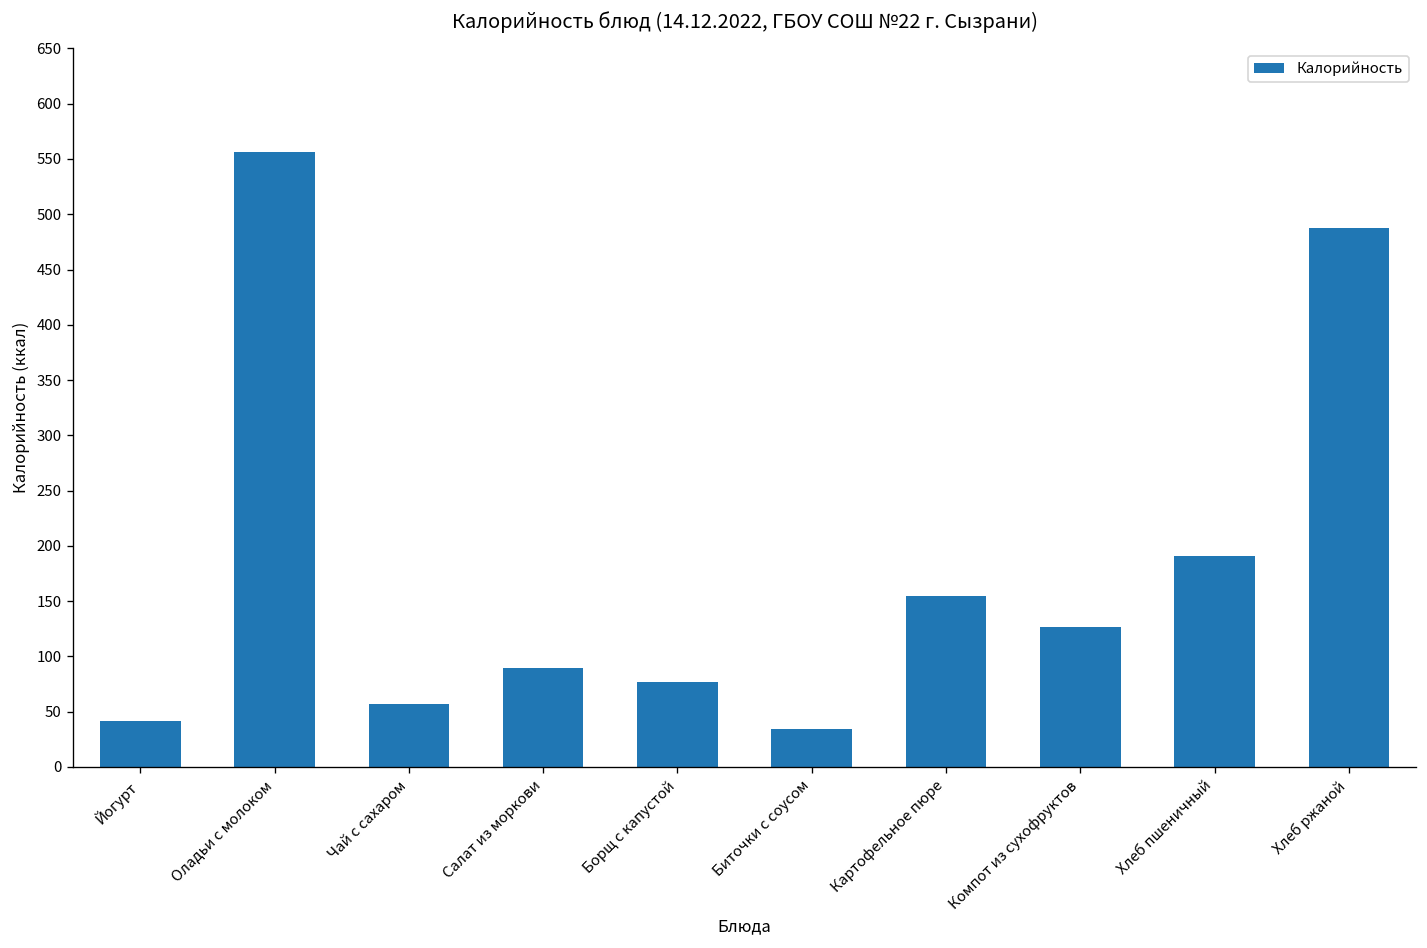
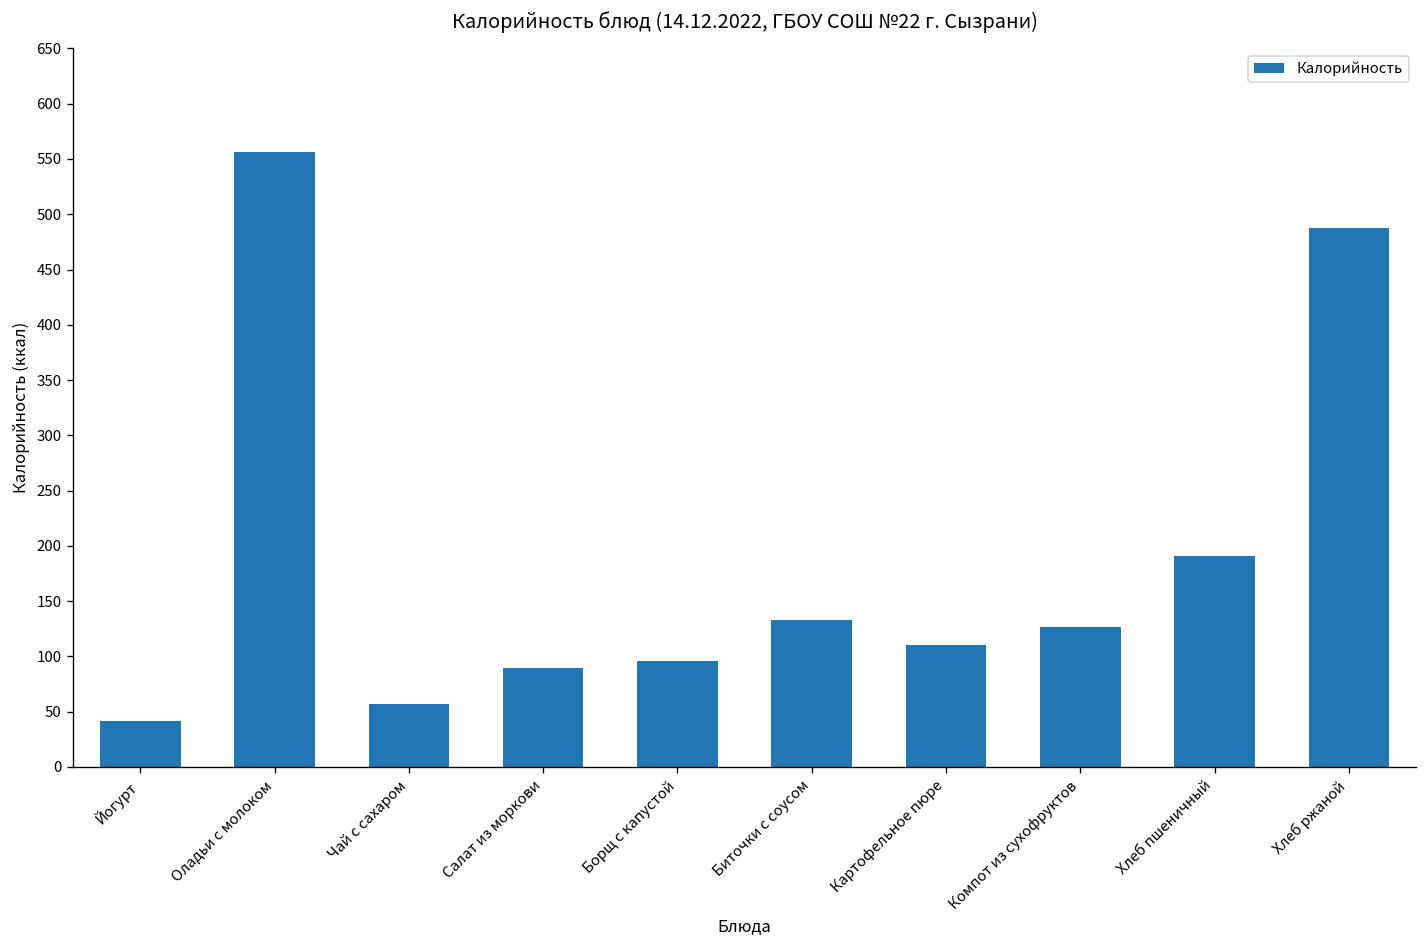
  {
    "Йогурт": 40,
    "Оладьи с молоком": 560,
    "Чай с сахаром": 60,
    "Салат из моркови": 90,
-   "Борщ с капустой": 80,
-   "Биточки с соусом": 30,
-   "Картофельное пюре": 150,
+   "Борщ с капустой": 100,
+   "Биточки с соусом": 130,
+   "Картофельное пюре": 110,
    "Компот из сухофруктов": 130,
    "Хлеб пшеничный": 190,
    "Хлеб ржаной": 490
  }
